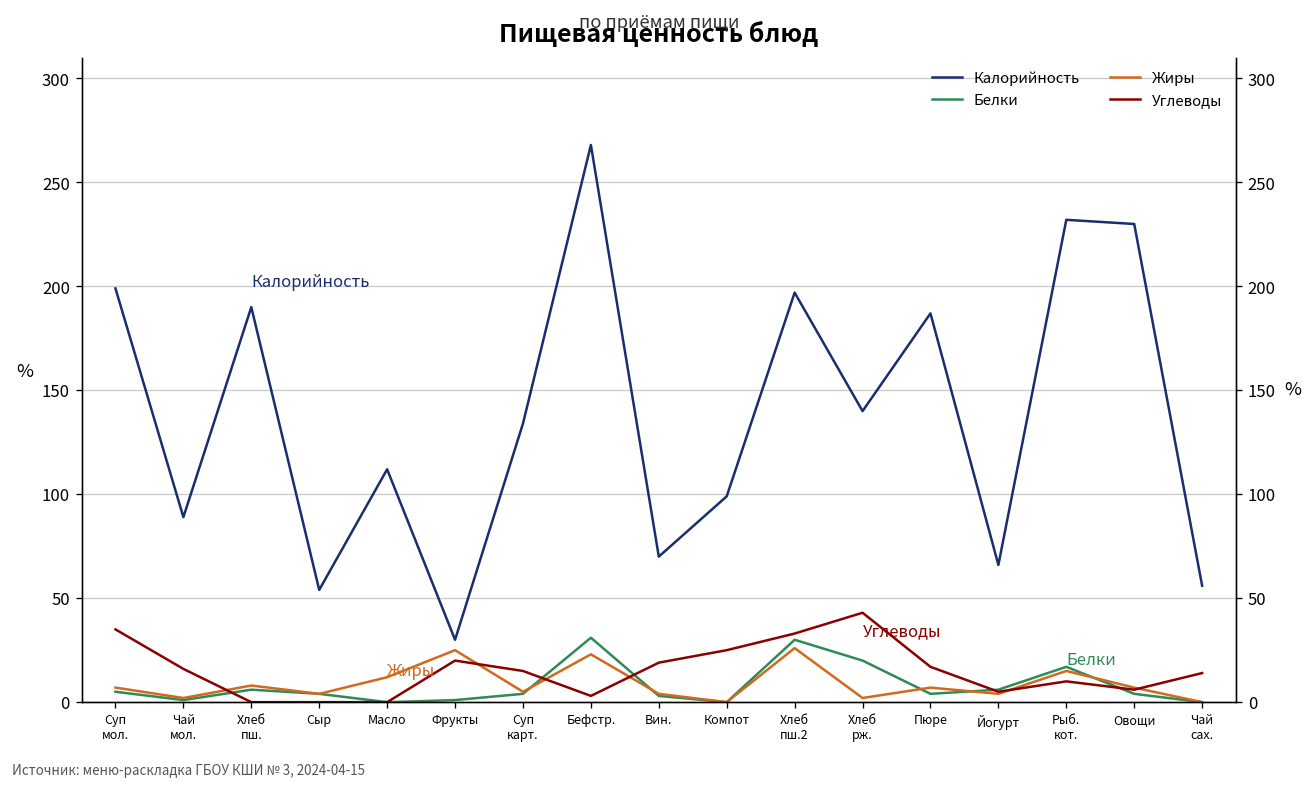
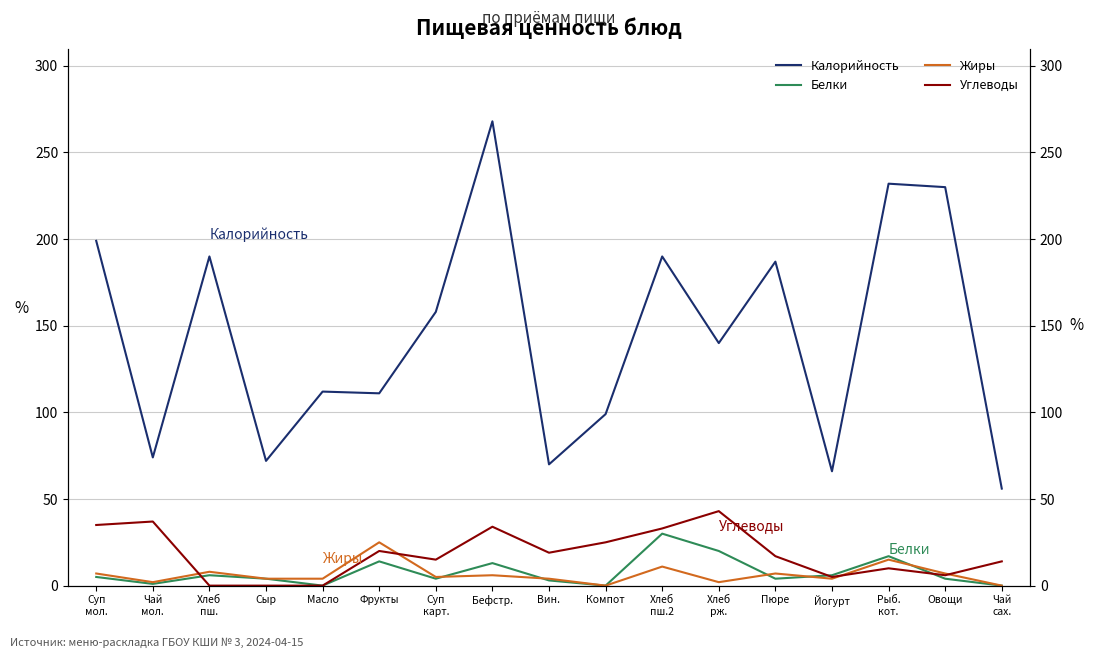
  {
    "Калорийность": {
      "Суп мол.": 199,
-     "Чай мол.": 89,
+     "Чай мол.": 74,
      "Хлеб пш.": 190,
-     "Сыр": 54,
+     "Сыр": 72,
      "Масло": 112,
-     "Фрукты": 30,
-     "Суп карт.": 134,
+     "Фрукты": 111,
+     "Суп карт.": 158,
      "Бефстр.": 268,
      "Вин.": 70,
      "Компот": 99,
-     "Хлеб пш.2": 197,
+     "Хлеб пш.2": 190,
      "Хлеб рж.": 140,
      "Пюре": 187,
      "Йогурт": 66,
      "Рыб. кот.": 232,
      "Овощи": 230,
      "Чай сах.": 56
    },
    "Белки": {
      "Суп мол.": 5,
      "Хлеб пш.": 6,
-     "Фрукты": 1,
-     "Бефстр.": 31,
+     "Фрукты": 14,
+     "Бефстр.": 13,
      "Хлеб пш.2": 30,
      "Хлеб рж.": 20,
      "Пюре": 4,
      "Рыб. кот.": 17,
      "Овощи": 4
    },
    "Жиры": {
      "Суп мол.": 7,
      "Хлеб пш.": 8,
-     "Масло": 12,
+     "Масло": 4,
      "Фрукты": 25,
-     "Бефстр.": 23,
-     "Хлеб пш.2": 26,
+     "Бефстр.": 6,
+     "Хлеб пш.2": 11,
      "Хлеб рж.": 2,
      "Пюре": 7,
      "Рыб. кот.": 15
    },
    "Углеводы": {
      "Суп мол.": 35,
-     "Чай мол.": 16,
+     "Чай мол.": 37,
      "Хлеб пш.": 0,
      "Сыр": 0,
      "Фрукты": 20,
      "Суп карт.": 15,
-     "Бефстр.": 3,
+     "Бефстр.": 34,
      "Вин.": 19,
      "Компот": 25,
      "Хлеб пш.2": 33,
      "Хлеб рж.": 43,
      "Пюре": 17,
      "Рыб. кот.": 10,
      "Чай сах.": 14
    }
  }
